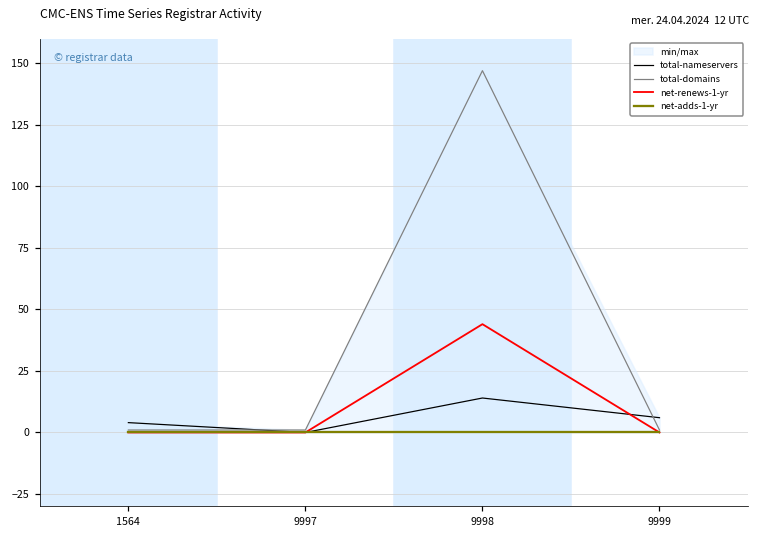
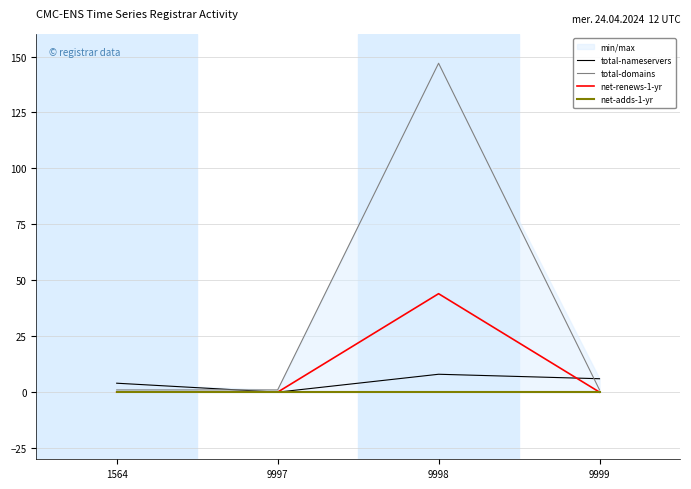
  {
    "total-nameservers": {
-     "9998": 14
+     "9998": 8
    },
    "net-renews-1-yr": {
      "9998": 44
    },
    "net-adds-1-yr": {
      "9998": 0
    }
  }
